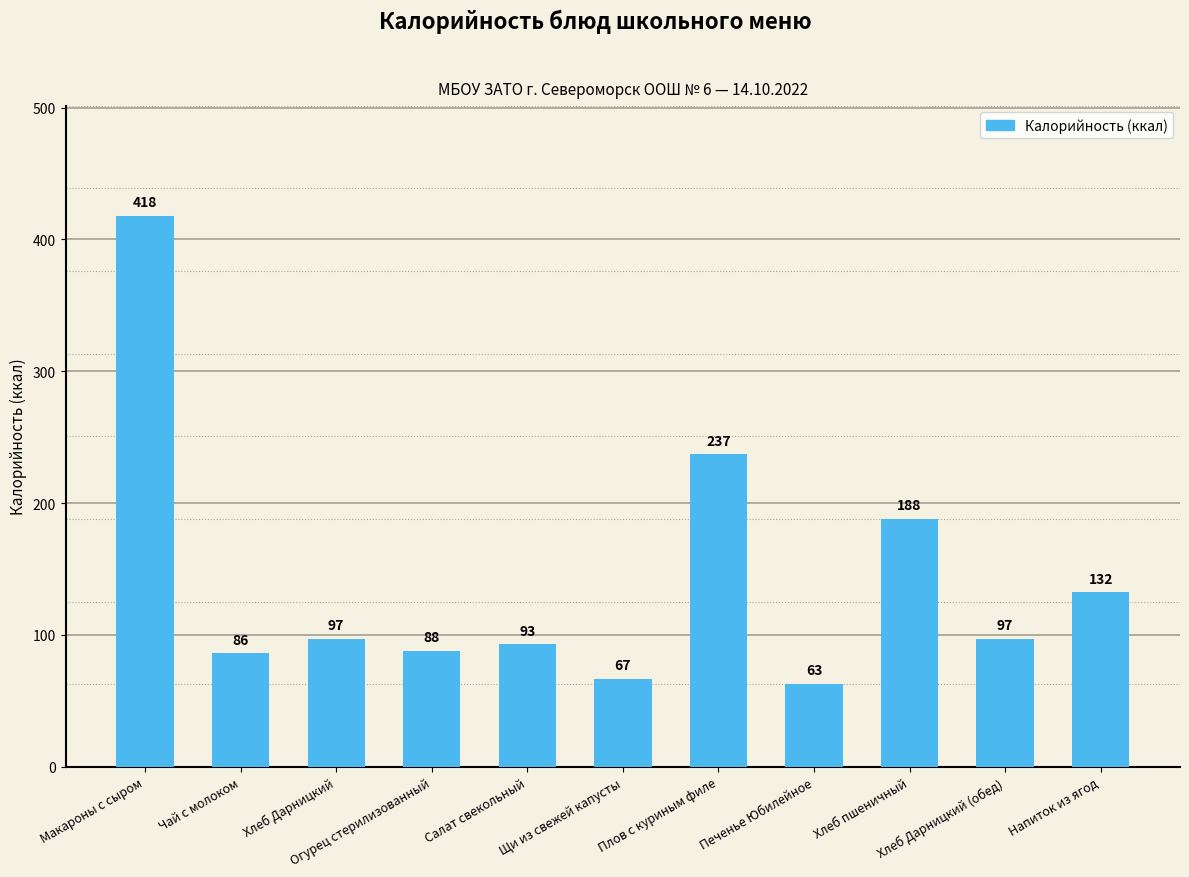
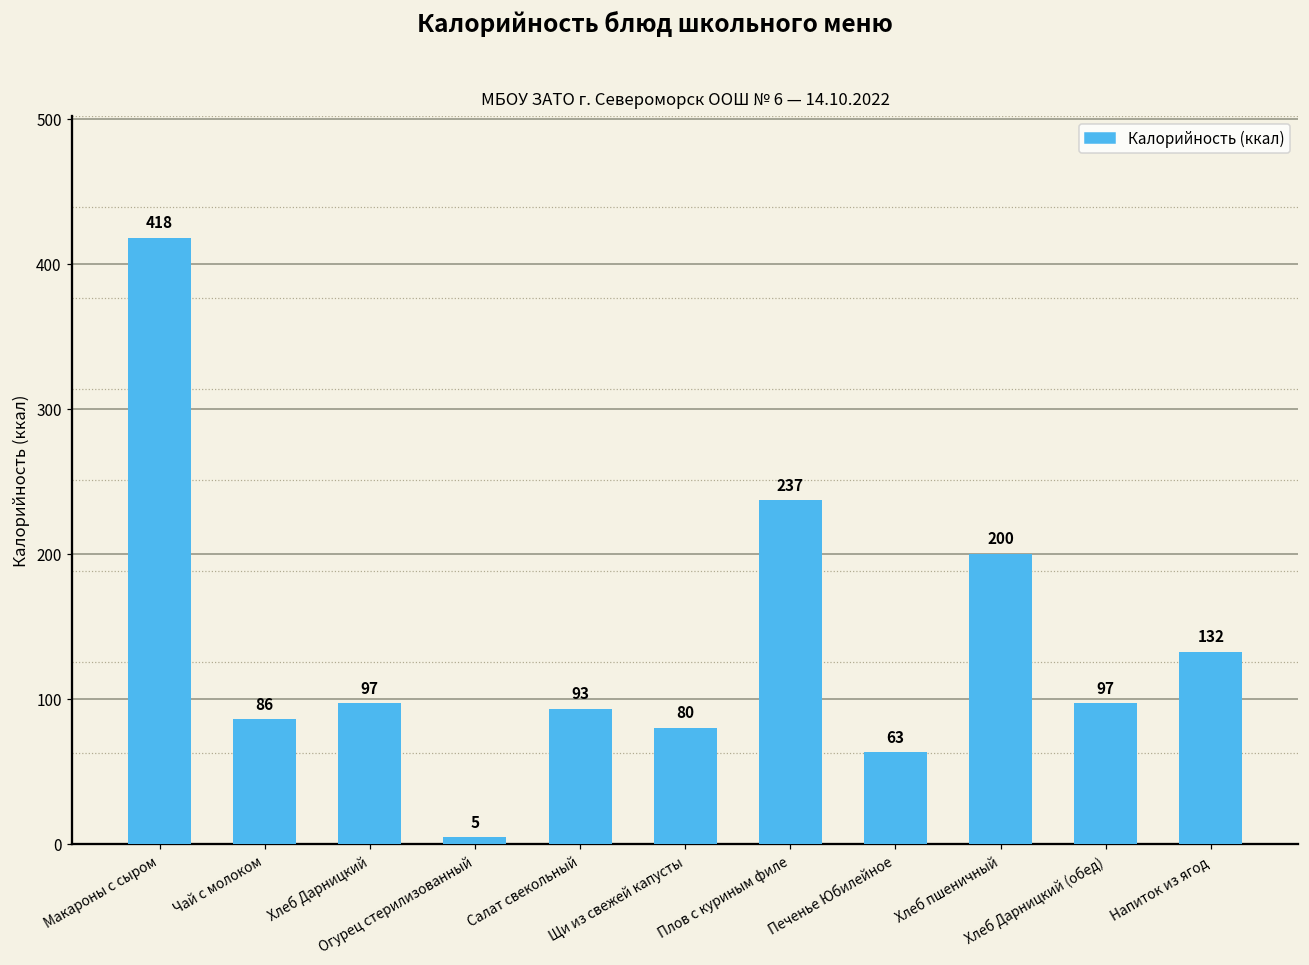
  {
    "Макароны с сыром": 418,
    "Чай с молоком": 86,
    "Хлеб Дарницкий": 97,
-   "Огурец стерилизованный": 88,
+   "Огурец стерилизованный": 5,
    "Салат свекольный": 93,
-   "Щи из свежей капусты": 67,
+   "Щи из свежей капусты": 80,
    "Плов с куриным филе": 237,
    "Печенье Юбилейное": 63,
-   "Хлеб пшеничный": 188,
+   "Хлеб пшеничный": 200,
    "Хлеб Дарницкий (обед)": 97,
    "Напиток из ягод": 132
  }
